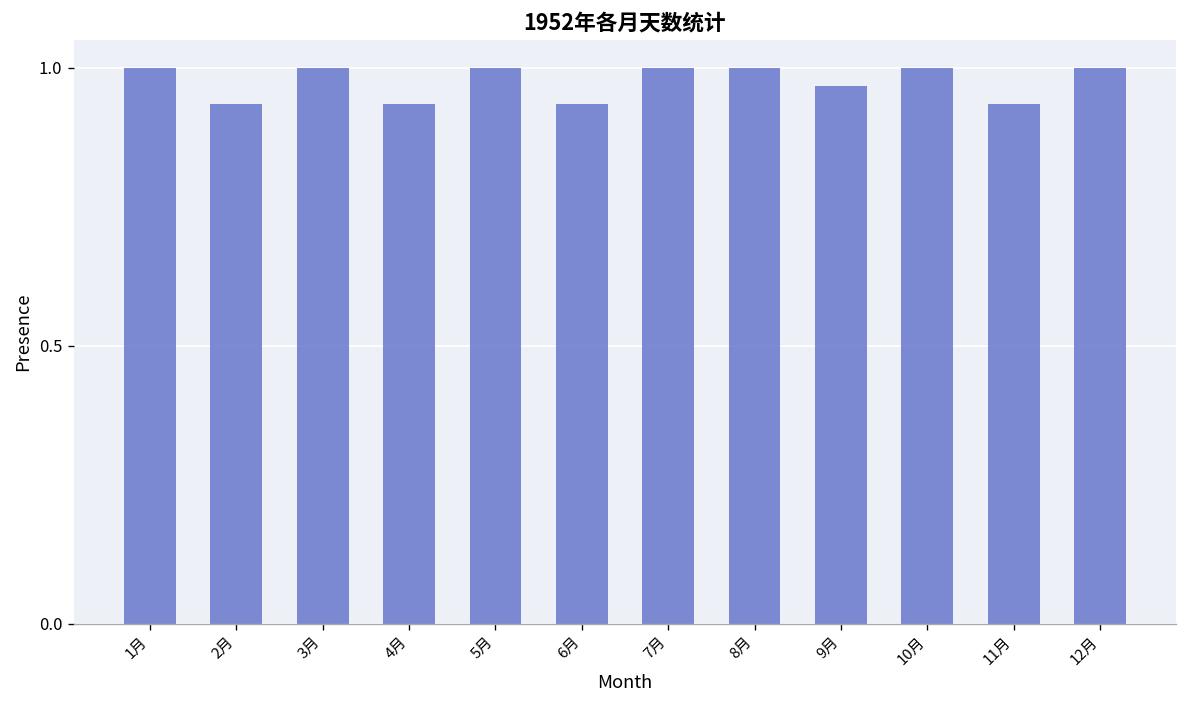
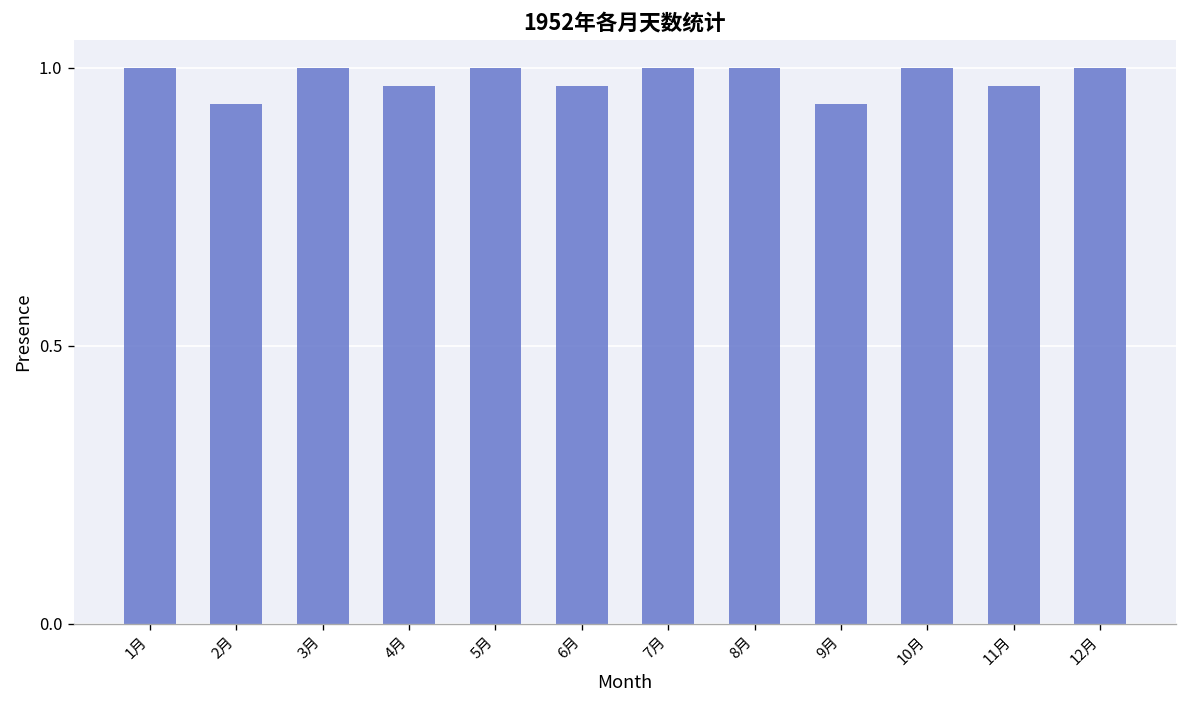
  {
    "1月": 1.00,
    "2月": 0.94,
    "3月": 1.00,
-   "4月": 0.94,
+   "4月": 0.97,
    "5月": 1.00,
-   "6月": 0.94,
+   "6月": 0.97,
    "7月": 1.00,
    "8月": 1.00,
-   "9月": 0.97,
+   "9月": 0.94,
    "10月": 1.00,
-   "11月": 0.94,
+   "11月": 0.97,
    "12月": 1.00
  }
